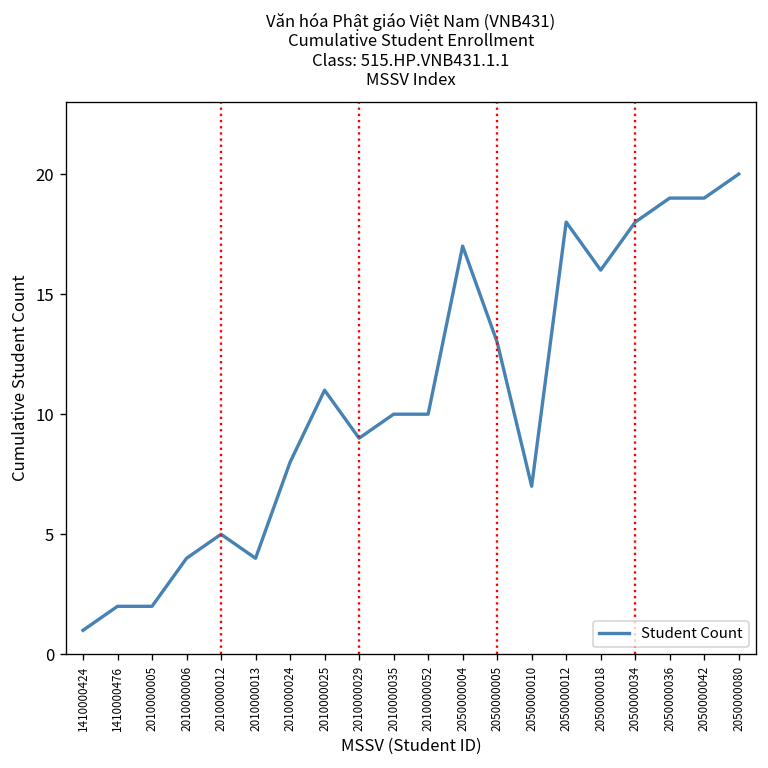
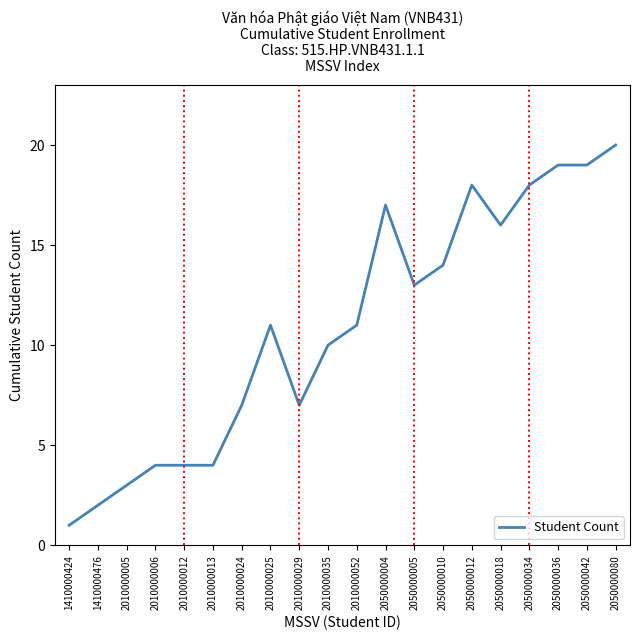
  {
    "1410000424": 1,
    "1410000476": 2,
-   "2010000005": 2,
+   "2010000005": 3,
    "2010000006": 4,
-   "2010000012": 5,
+   "2010000012": 4,
    "2010000013": 4,
-   "2010000024": 8,
+   "2010000024": 7,
    "2010000025": 11,
-   "2010000029": 9,
+   "2010000029": 7,
    "2010000035": 10,
-   "2010000052": 10,
+   "2010000052": 11,
    "2050000004": 17,
    "2050000005": 13,
-   "2050000010": 7,
+   "2050000010": 14,
    "2050000012": 18,
    "2050000018": 16,
    "2050000034": 18,
    "2050000036": 19,
    "2050000042": 19,
    "2050000080": 20
  }
